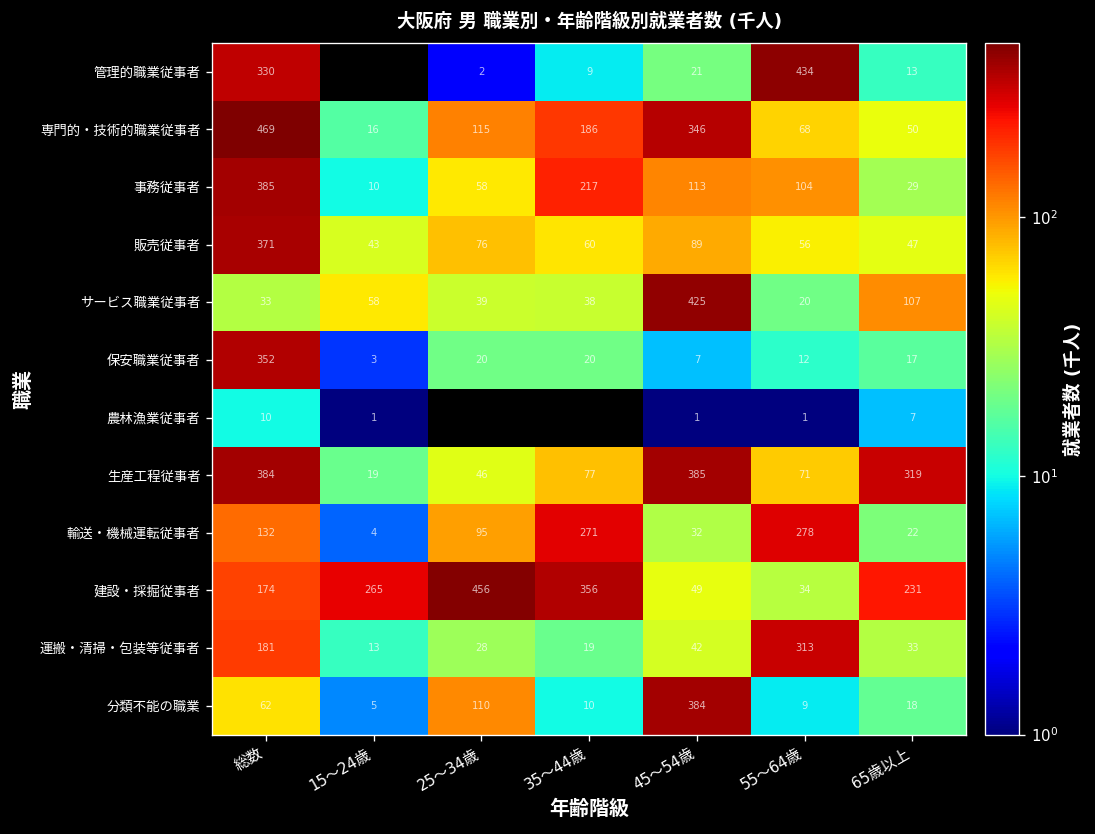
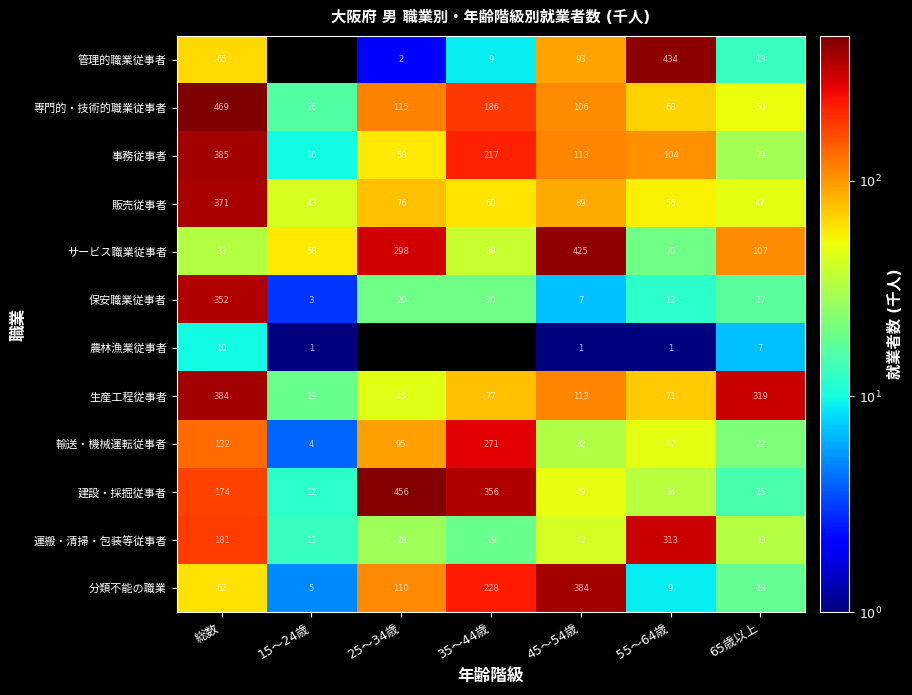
  {
    "管理的職業従事者": {
-     "総数": 330,
+     "総数": 65,
      "25～34歳": 2,
      "35～44歳": 9,
-     "45～54歳": 21,
+     "45～54歳": 93,
      "55～64歳": 434,
      "65歳以上": 13
    },
    "専門的・技術的職業従事者": {
      "総数": 469,
      "15～24歳": 16,
      "25～34歳": 115,
      "35～44歳": 186,
-     "45～54歳": 346,
+     "45～54歳": 106,
      "55～64歳": 68,
      "65歳以上": 50
    },
    "事務従事者": {
      "総数": 385,
      "15～24歳": 10,
      "25～34歳": 58,
      "35～44歳": 217,
      "45～54歳": 113,
      "55～64歳": 104,
      "65歳以上": 29
    },
    "販売従事者": {
      "総数": 371,
      "15～24歳": 43,
      "25～34歳": 76,
      "35～44歳": 60,
      "45～54歳": 89,
      "55～64歳": 56,
      "65歳以上": 47
    },
    "サービス職業従事者": {
      "総数": 33,
      "15～24歳": 58,
-     "25～34歳": 39,
+     "25～34歳": 298,
      "35～44歳": 38,
      "45～54歳": 425,
      "55～64歳": 20,
      "65歳以上": 107
    },
    "保安職業従事者": {
      "総数": 352,
      "15～24歳": 3,
      "25～34歳": 20,
      "35～44歳": 20,
      "45～54歳": 7,
      "55～64歳": 12,
      "65歳以上": 17
    },
    "農林漁業従事者": {
      "総数": 10,
      "15～24歳": 1,
      "45～54歳": 1,
      "55～64歳": 1,
      "65歳以上": 7
    },
    "生産工程従事者": {
      "総数": 384,
      "15～24歳": 19,
      "25～34歳": 46,
      "35～44歳": 77,
-     "45～54歳": 385,
+     "45～54歳": 113,
      "55～64歳": 71,
      "65歳以上": 319
    },
    "輸送・機械運転従事者": {
      "総数": 132,
      "15～24歳": 4,
      "25～34歳": 95,
      "35～44歳": 271,
      "45～54歳": 32,
-     "55～64歳": 278,
+     "55～64歳": 47,
      "65歳以上": 22
    },
    "建設・採掘従事者": {
      "総数": 174,
-     "15～24歳": 265,
+     "15～24歳": 12,
      "25～34歳": 456,
      "35～44歳": 356,
      "45～54歳": 49,
      "55～64歳": 34,
-     "65歳以上": 231
+     "65歳以上": 15
    },
    "運搬・清掃・包装等従事者": {
      "総数": 181,
      "15～24歳": 13,
      "25～34歳": 28,
      "35～44歳": 19,
      "45～54歳": 42,
      "55～64歳": 313,
      "65歳以上": 33
    },
    "分類不能の職業": {
      "総数": 62,
      "15～24歳": 5,
      "25～34歳": 110,
-     "35～44歳": 10,
+     "35～44歳": 228,
      "45～54歳": 384,
      "55～64歳": 9,
      "65歳以上": 18
    }
  }
